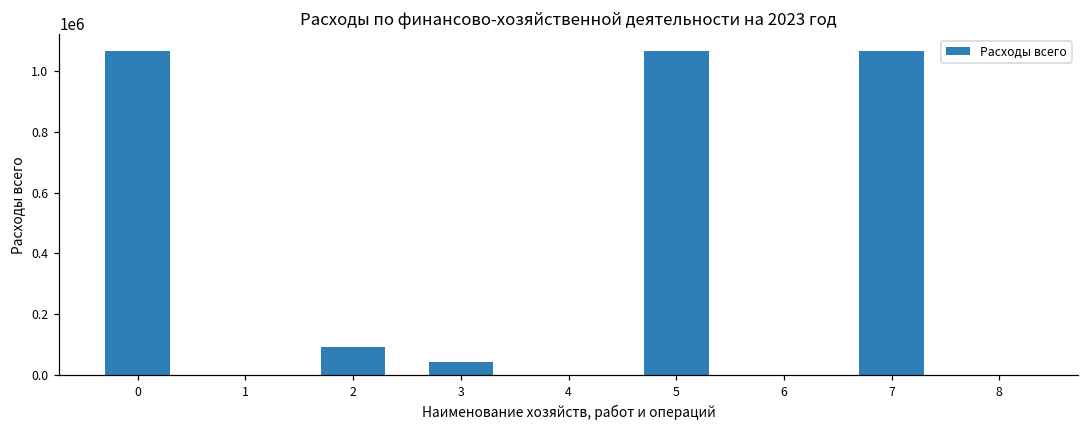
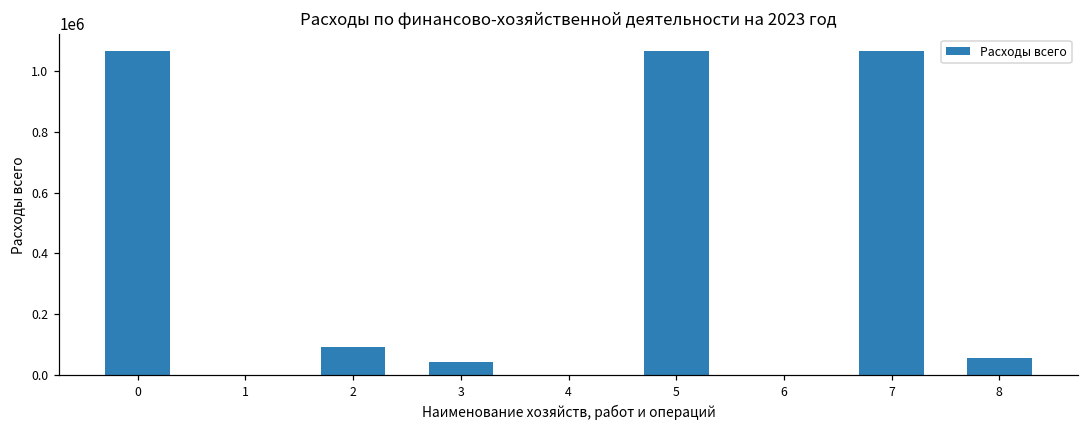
  {
    "0": 1070000,
    "1": 0,
    "2": 90000,
    "3": 40000,
    "4": 0,
    "5": 1070000,
    "6": 0,
    "7": 1070000,
-   "8": 0
+   "8": 60000
  }
